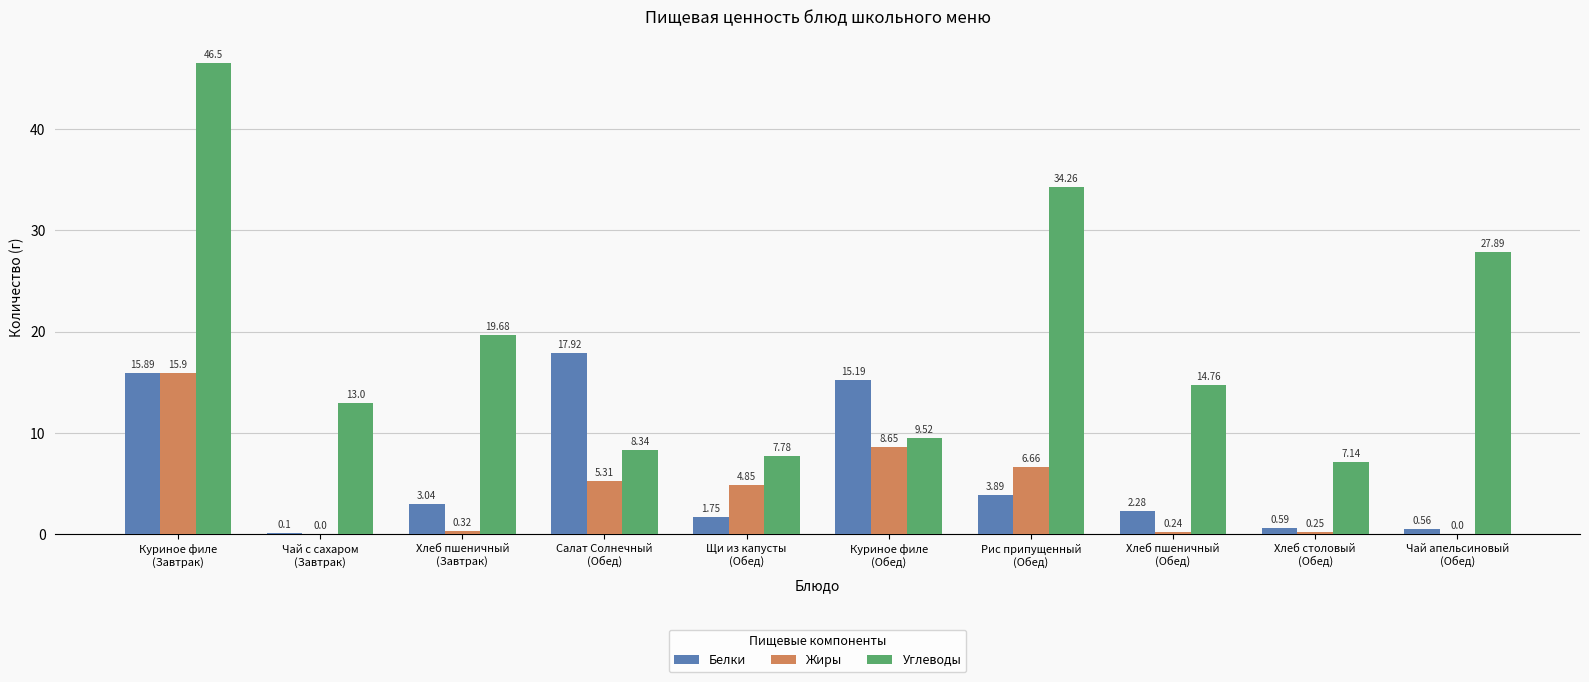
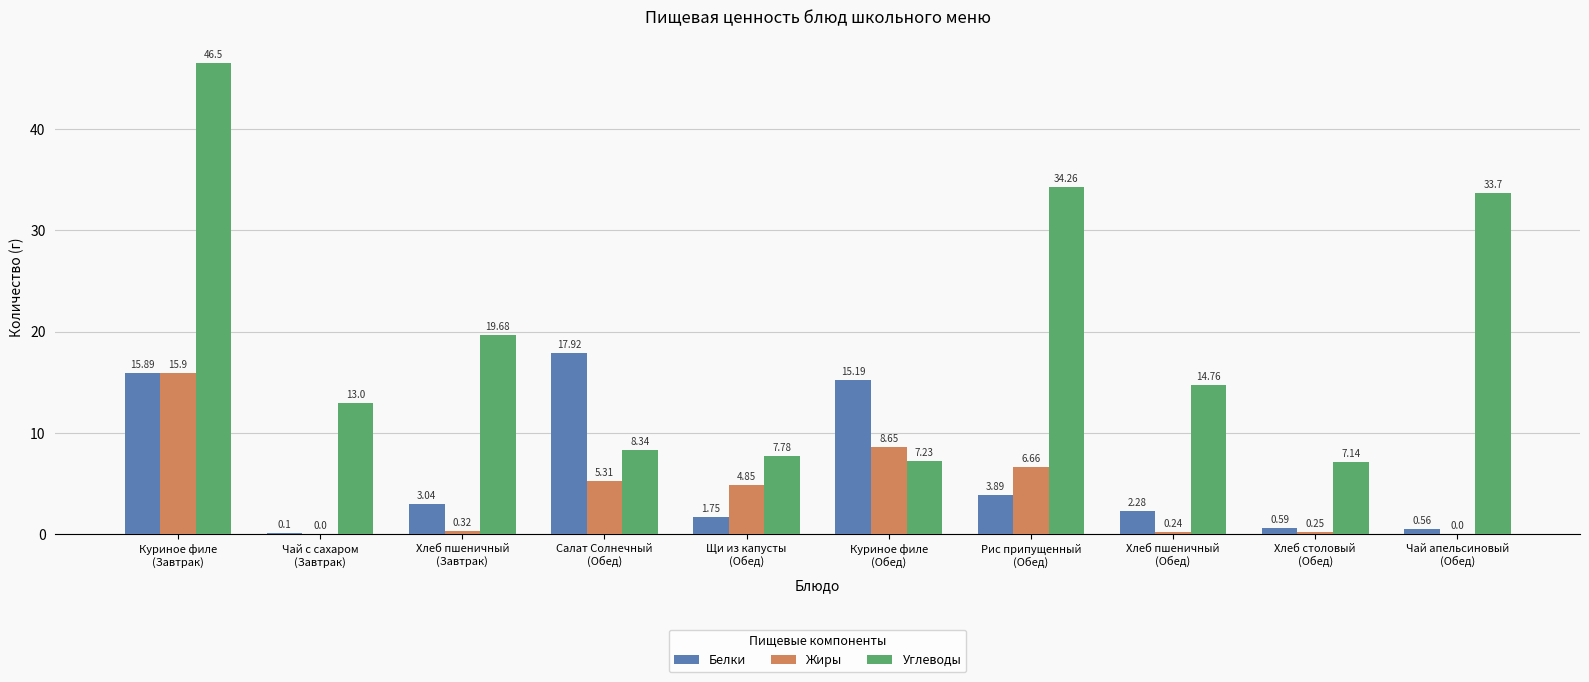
  {
    "Белки": {
      "Куриное филе (Завтрак)": 15.89,
      "Чай с сахаром (Завтрак)": 0.1,
      "Хлеб пшеничный (Завтрак)": 3.04,
      "Салат Солнечный (Обед)": 17.92,
      "Щи из капусты (Обед)": 1.75,
      "Куриное филе (Обед)": 15.19,
      "Рис припущенный (Обед)": 3.89,
      "Хлеб пшеничный (Обед)": 2.28,
      "Хлеб столовый (Обед)": 0.59,
      "Чай апельсиновый (Обед)": 0.56
    },
    "Жиры": {
      "Куриное филе (Завтрак)": 15.9,
      "Чай с сахаром (Завтрак)": 0.0,
      "Хлеб пшеничный (Завтрак)": 0.32,
      "Салат Солнечный (Обед)": 5.31,
      "Щи из капусты (Обед)": 4.85,
      "Куриное филе (Обед)": 8.65,
      "Рис припущенный (Обед)": 6.66,
      "Хлеб пшеничный (Обед)": 0.24,
      "Хлеб столовый (Обед)": 0.25,
      "Чай апельсиновый (Обед)": 0.0
    },
    "Углеводы": {
      "Куриное филе (Завтрак)": 46.5,
      "Чай с сахаром (Завтрак)": 13.0,
      "Хлеб пшеничный (Завтрак)": 19.68,
      "Салат Солнечный (Обед)": 8.34,
      "Щи из капусты (Обед)": 7.78,
-     "Куриное филе (Обед)": 9.52,
+     "Куриное филе (Обед)": 7.23,
      "Рис припущенный (Обед)": 34.26,
      "Хлеб пшеничный (Обед)": 14.76,
      "Хлеб столовый (Обед)": 7.14,
-     "Чай апельсиновый (Обед)": 27.89
+     "Чай апельсиновый (Обед)": 33.7
    }
  }
